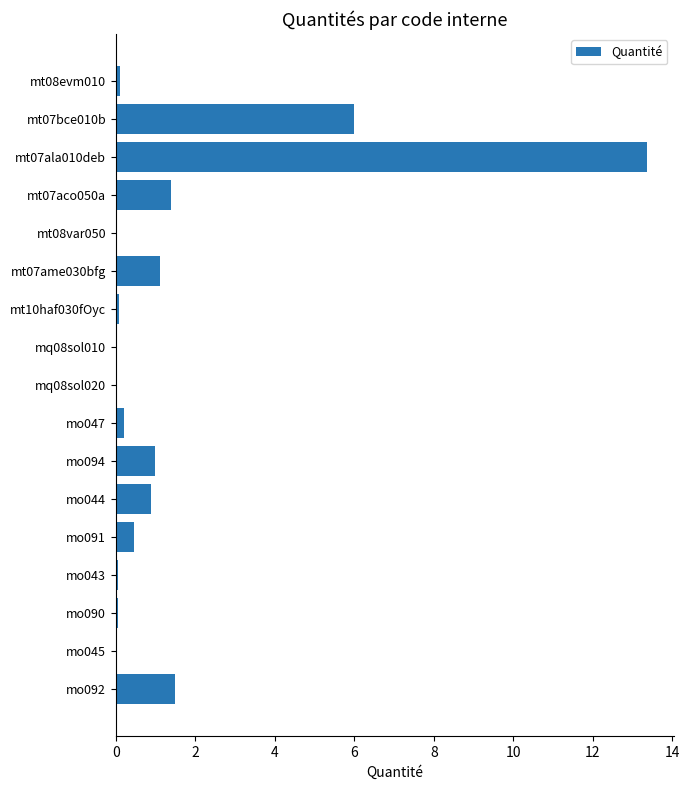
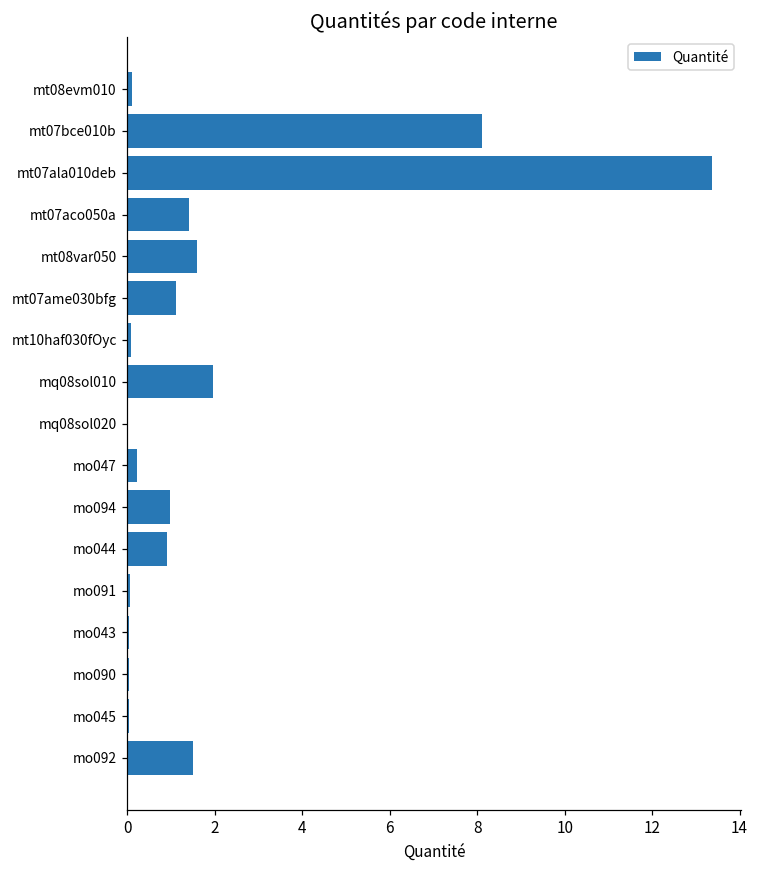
  {
    "mt08evm010": 0.1,
-   "mt07bce010b": 6.0,
+   "mt07bce010b": 8.1,
    "mt07ala010deb": 13.4,
    "mt07aco050a": 1.4,
-   "mt08var050": 0.0,
+   "mt08var050": 1.6,
    "mt07ame030bfg": 1.1,
    "mt10haf030fOyc": 0.1,
-   "mq08sol010": 0.0,
+   "mq08sol010": 2.0,
    "mo047": 0.2,
    "mo094": 1.0,
    "mo044": 0.9,
-   "mo091": 0.5,
+   "mo091": 0.1,
    "mo092": 1.5
  }
